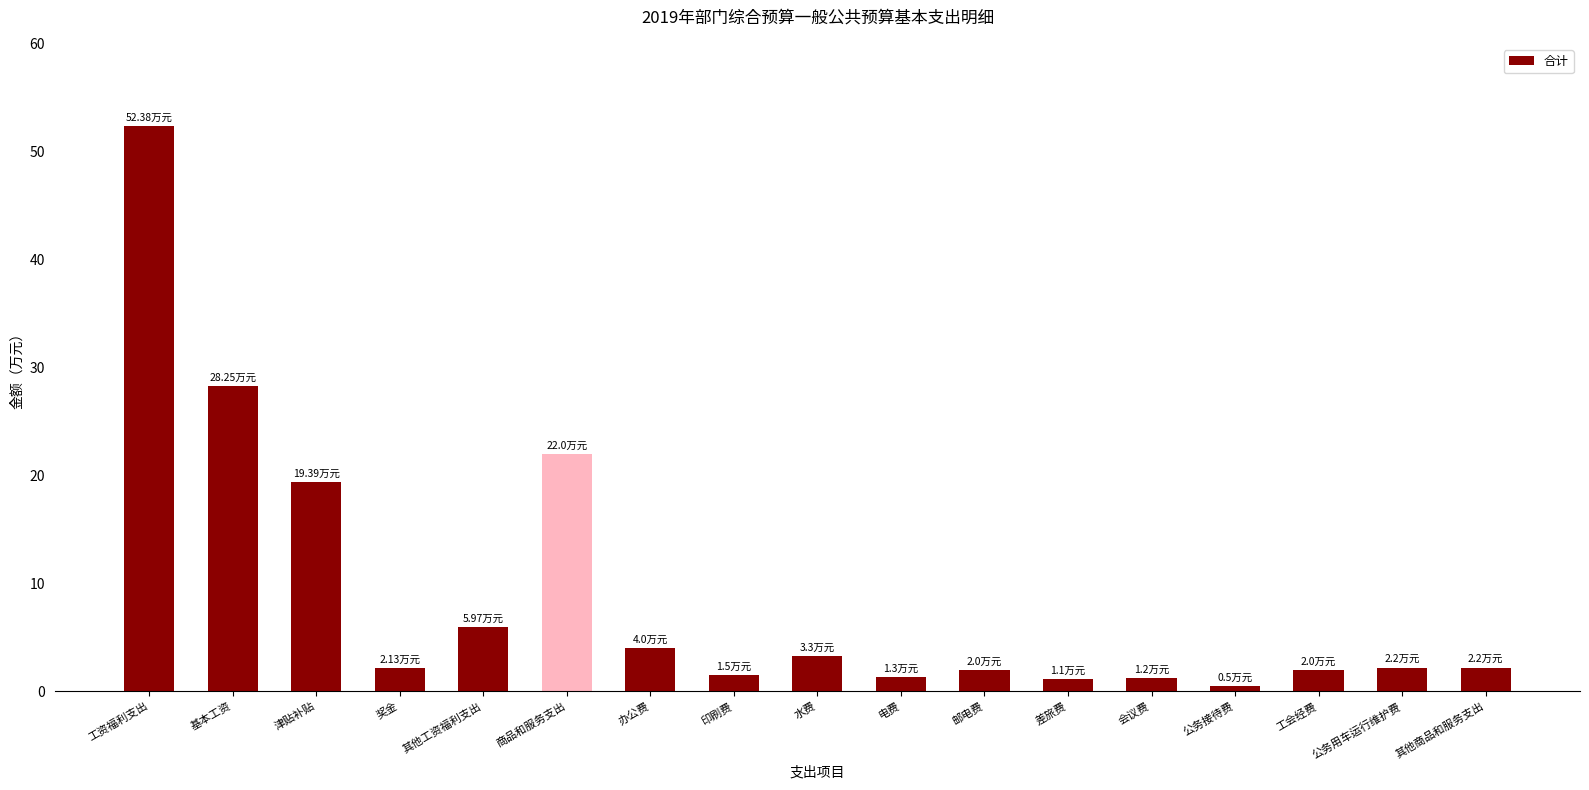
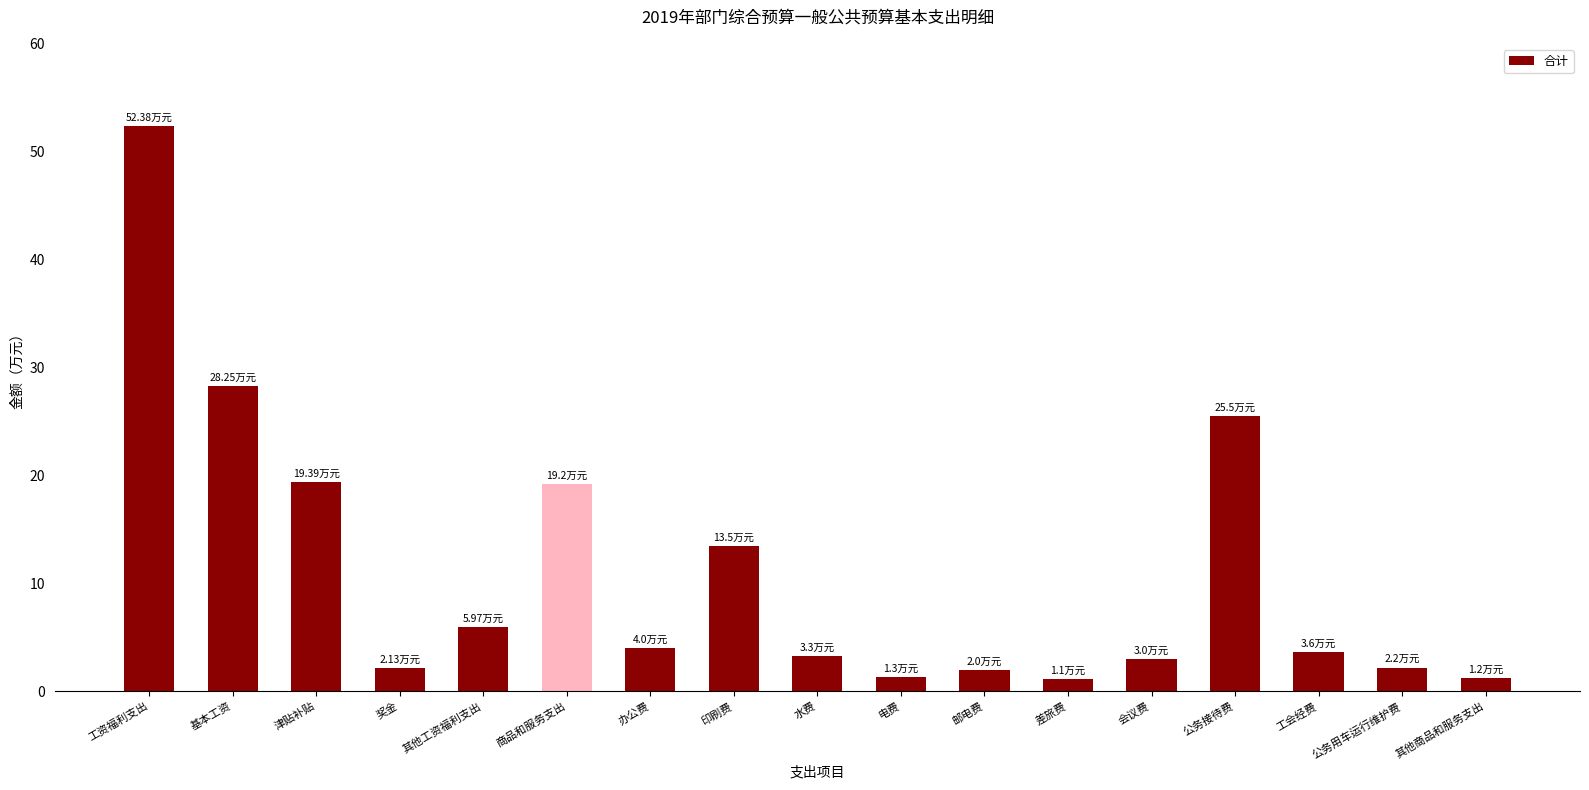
  {
    "工资福利支出": 52.38,
    "基本工资": 28.25,
    "津贴补贴": 19.39,
    "奖金": 2.13,
    "其他工资福利支出": 5.97,
-   "商品和服务支出": 22.0,
+   "商品和服务支出": 19.2,
    "办公费": 4.0,
-   "印刷费": 1.5,
+   "印刷费": 13.5,
    "水费": 3.3,
    "电费": 1.3,
    "邮电费": 2.0,
    "差旅费": 1.1,
-   "会议费": 1.2,
-   "公务接待费": 0.5,
-   "工会经费": 2.0,
+   "会议费": 3.0,
+   "公务接待费": 25.5,
+   "工会经费": 3.6,
    "公务用车运行维护费": 2.2,
-   "其他商品和服务支出": 2.2
+   "其他商品和服务支出": 1.2
  }
